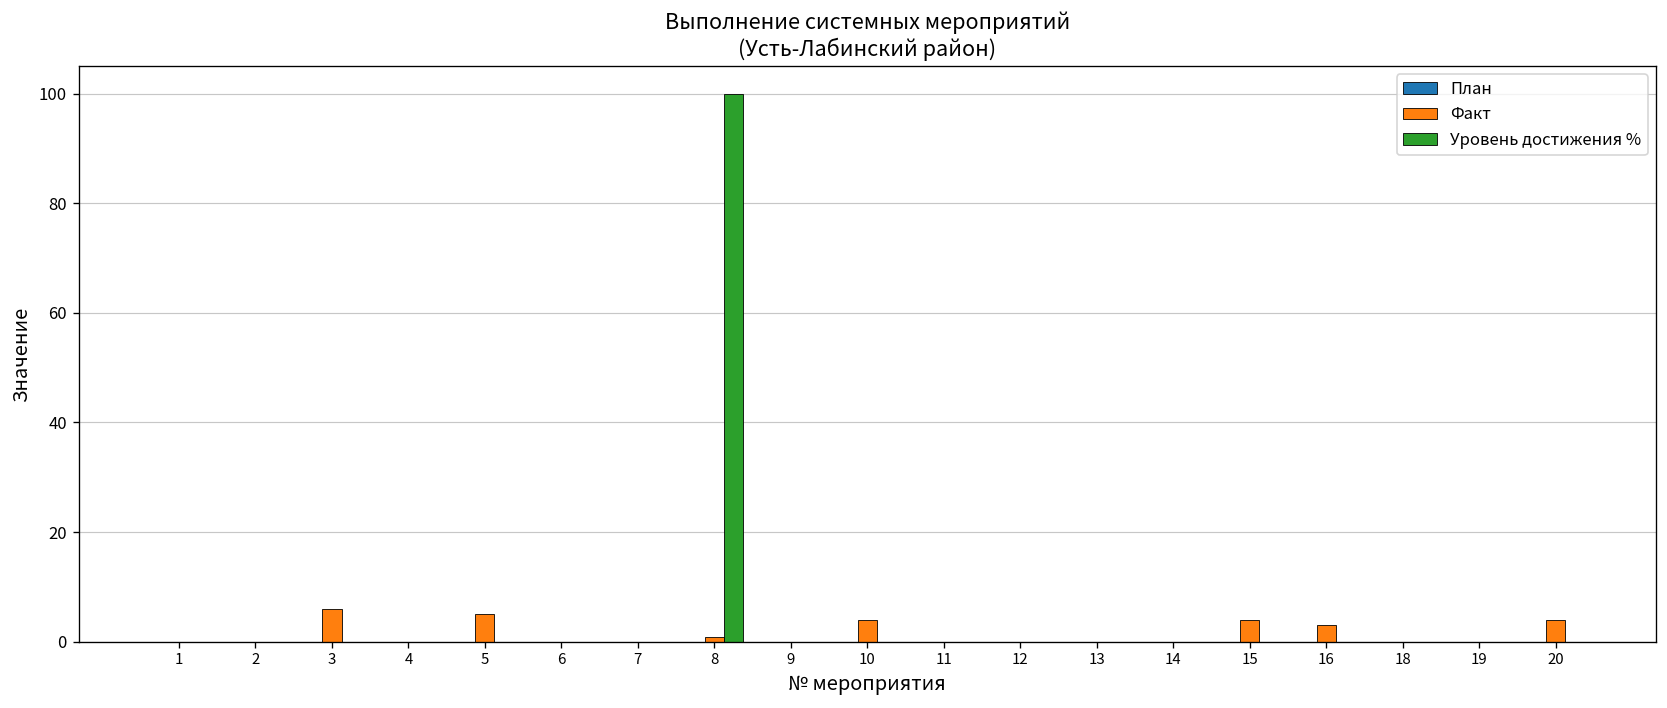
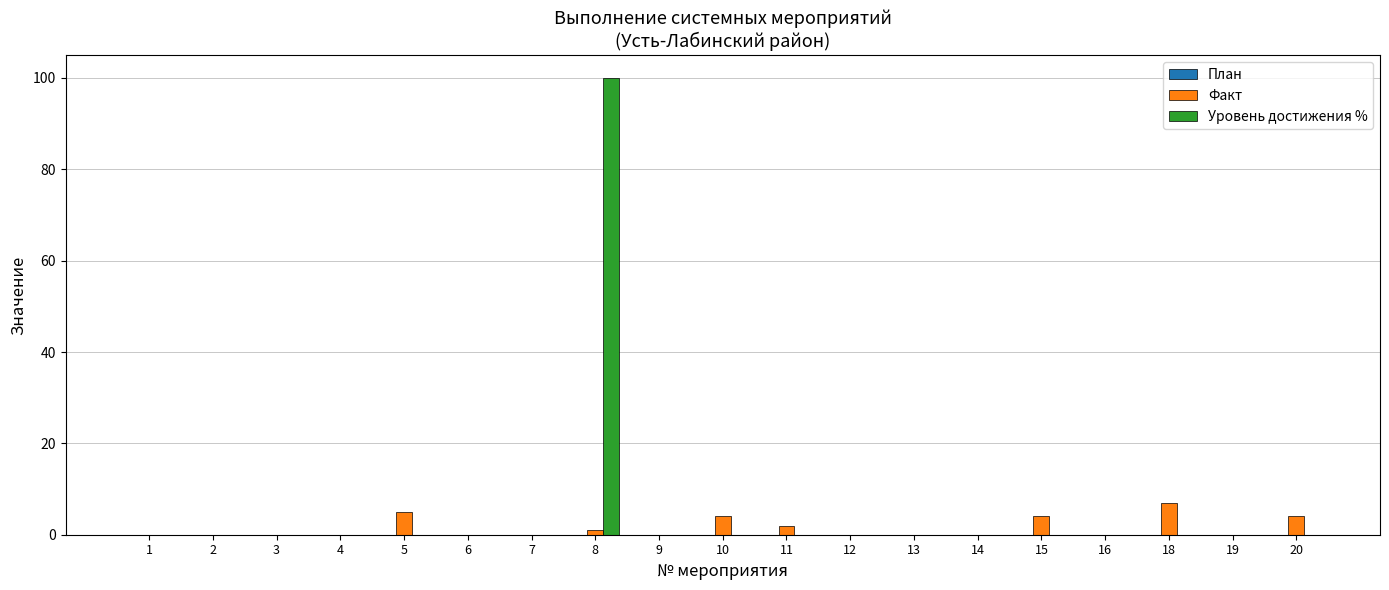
  {
    "План": {
      "1": 0,
      "2": 0,
      "3": 0,
      "4": 0,
      "5": 0,
      "6": 0,
      "7": 0,
      "8": 0,
      "9": 0,
      "10": 0,
      "11": 0,
      "12": 0,
      "13": 0,
      "14": 0,
      "15": 0,
      "16": 0,
      "18": 0,
      "19": 0,
      "20": 0
    },
    "Факт": {
      "1": 0,
      "2": 0,
-     "3": 6,
+     "3": 0,
      "4": 0,
      "5": 5,
      "6": 0,
      "7": 0,
      "8": 1,
      "9": 0,
      "10": 4,
-     "11": 0,
+     "11": 2,
      "12": 0,
      "13": 0,
      "14": 0,
      "15": 4,
-     "16": 3,
-     "18": 0,
+     "16": 0,
+     "18": 7,
      "19": 0,
      "20": 4
    },
    "Уровень достижения %": {
      "1": 0,
      "2": 0,
      "3": 0,
      "4": 0,
      "5": 0,
      "6": 0,
      "7": 0,
      "8": 100,
      "9": 0,
      "10": 0,
      "11": 0,
      "12": 0,
      "13": 0,
      "14": 0,
      "15": 0,
      "16": 0,
      "18": 0,
      "19": 0,
      "20": 0
    }
  }
